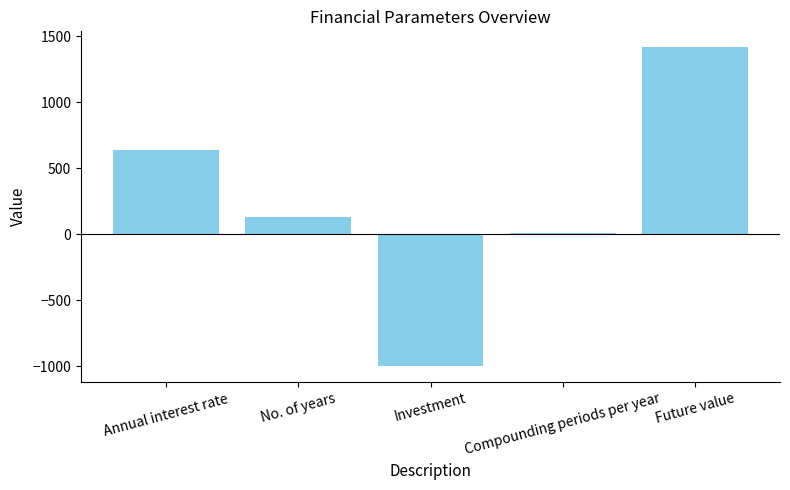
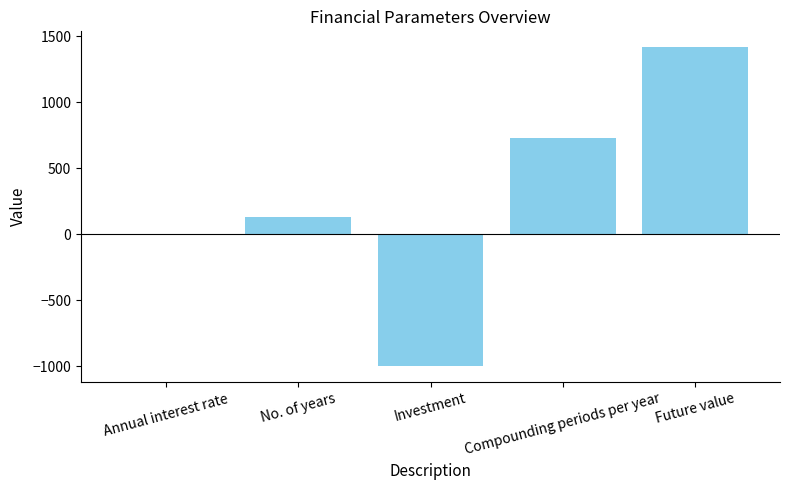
  {
-   "Annual interest rate": 640,
+   "Annual interest rate": 0,
    "No. of years": 130,
    "Investment": -1000,
-   "Compounding periods per year": 10,
+   "Compounding periods per year": 730,
    "Future value": 1420
  }
